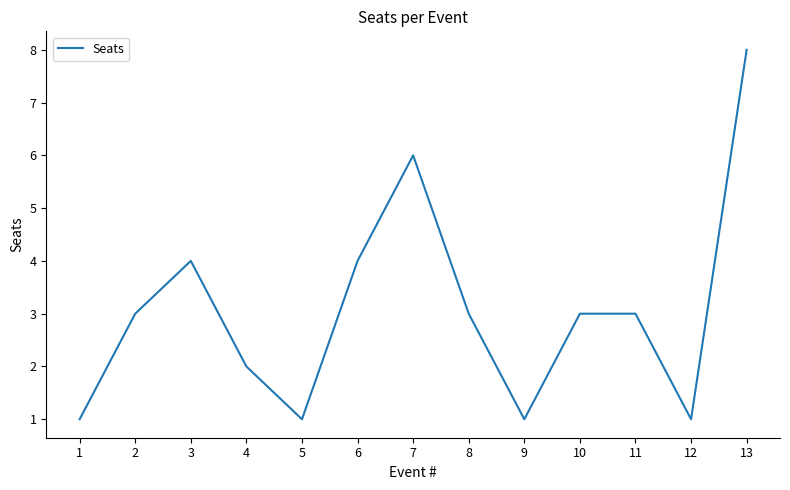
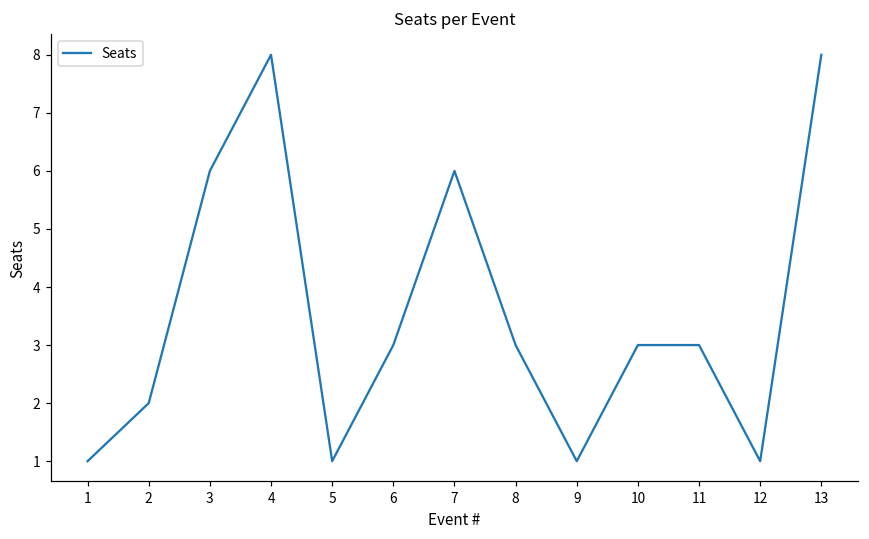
  {
    "1": 1,
-   "2": 3,
-   "3": 4,
-   "4": 2,
+   "2": 2,
+   "3": 6,
+   "4": 8,
    "5": 1,
-   "6": 4,
+   "6": 3,
    "7": 6,
    "8": 3,
    "9": 1,
    "10": 3,
    "11": 3,
    "12": 1,
    "13": 8
  }
